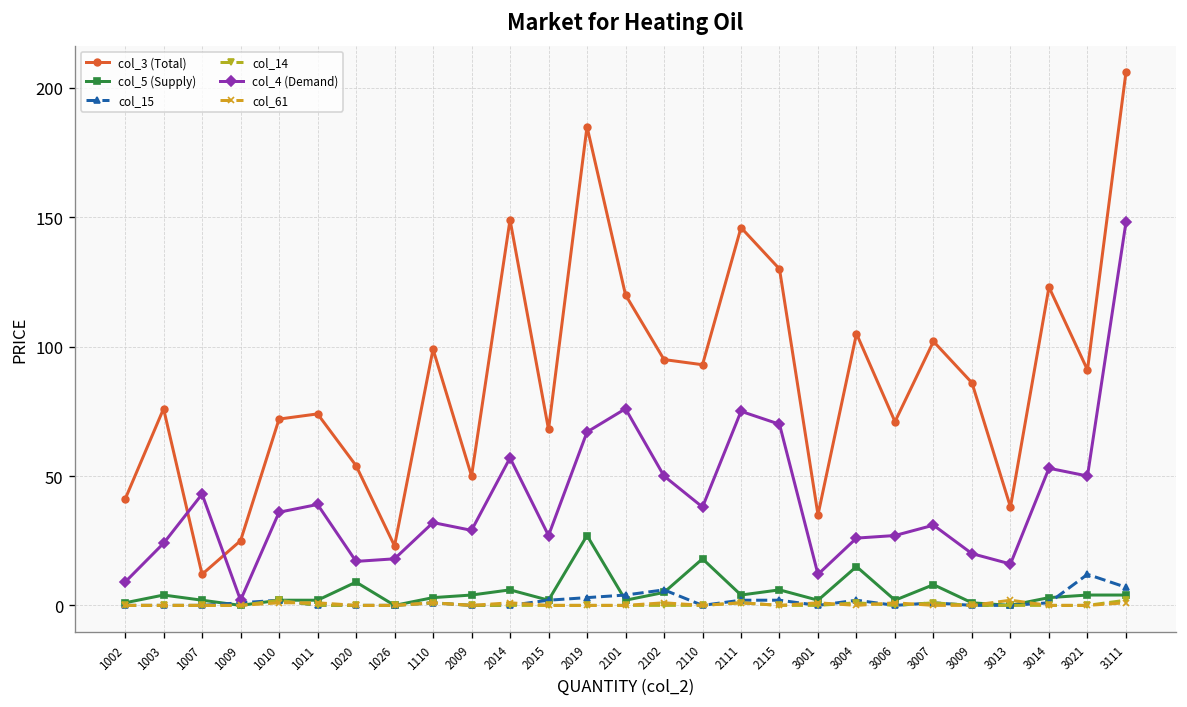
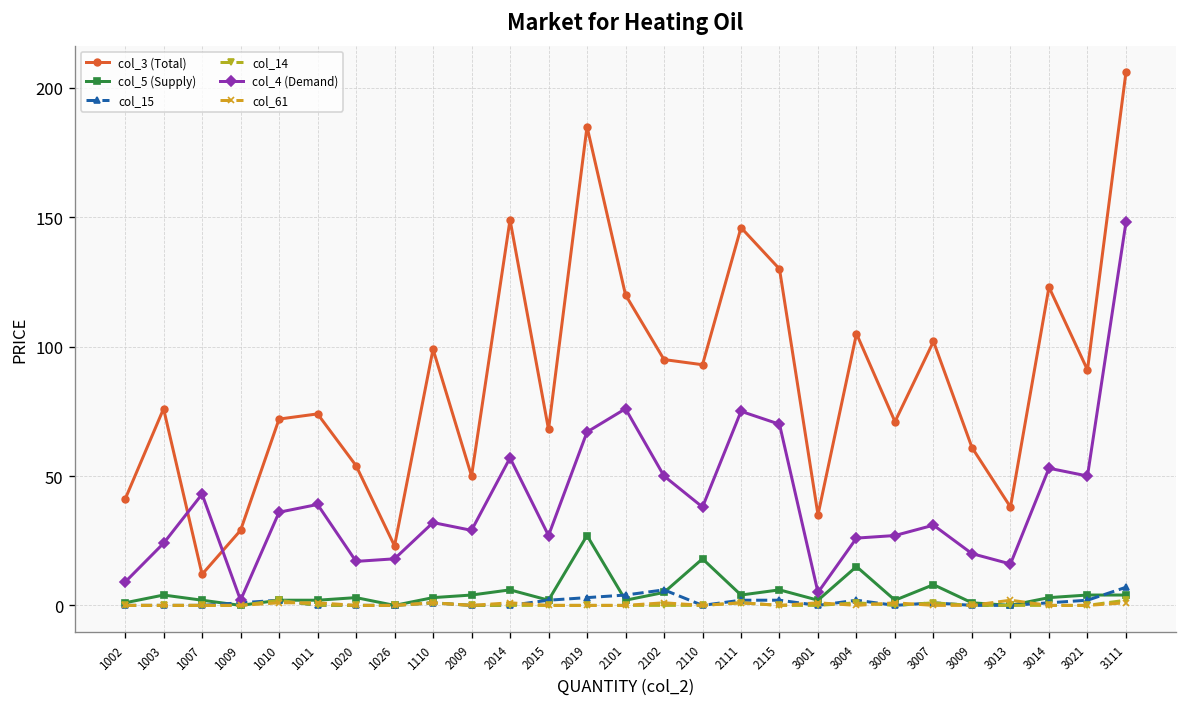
  {
    "col_3 (Total)": {
      "1002": 41,
      "1003": 76,
      "1007": 12,
-     "1009": 25,
+     "1009": 29,
      "1010": 72,
      "1011": 74,
      "1020": 54,
      "1026": 23,
      "1110": 99,
      "2009": 50,
      "2014": 149,
      "2015": 68,
      "2019": 185,
      "2101": 120,
      "2102": 95,
      "2110": 93,
      "2111": 146,
      "2115": 130,
      "3001": 35,
      "3004": 105,
      "3006": 71,
      "3007": 102,
-     "3009": 86,
+     "3009": 61,
      "3013": 38,
      "3014": 123,
      "3021": 91,
      "3111": 206
    },
    "col_5 (Supply)": {
      "1003": 4,
      "1007": 2,
-     "1020": 9,
+     "1020": 3,
      "1110": 3,
      "2009": 4,
      "2014": 6,
      "2019": 27,
      "2101": 2,
      "2110": 18,
      "2111": 4,
      "2115": 6,
      "3004": 15,
      "3007": 8,
      "3014": 3,
      "3021": 4,
      "3111": 4
    },
    "col_15": {
      "2019": 3,
      "2101": 4,
      "2115": 2,
-     "3021": 12,
+     "3021": 2,
      "3111": 7
    },
    "col_4 (Demand)": {
      "1002": 9,
      "1003": 24,
      "1007": 43,
      "1010": 36,
      "1011": 39,
      "1020": 17,
      "1026": 18,
      "1110": 32,
      "2009": 29,
      "2014": 57,
      "2015": 27,
      "2019": 67,
      "2101": 76,
      "2102": 50,
      "2110": 38,
      "2111": 75,
      "2115": 70,
-     "3001": 12,
+     "3001": 5,
      "3004": 26,
      "3006": 27,
      "3007": 31,
      "3009": 20,
      "3013": 16,
      "3014": 53,
      "3021": 50,
      "3111": 148
    }
  }
